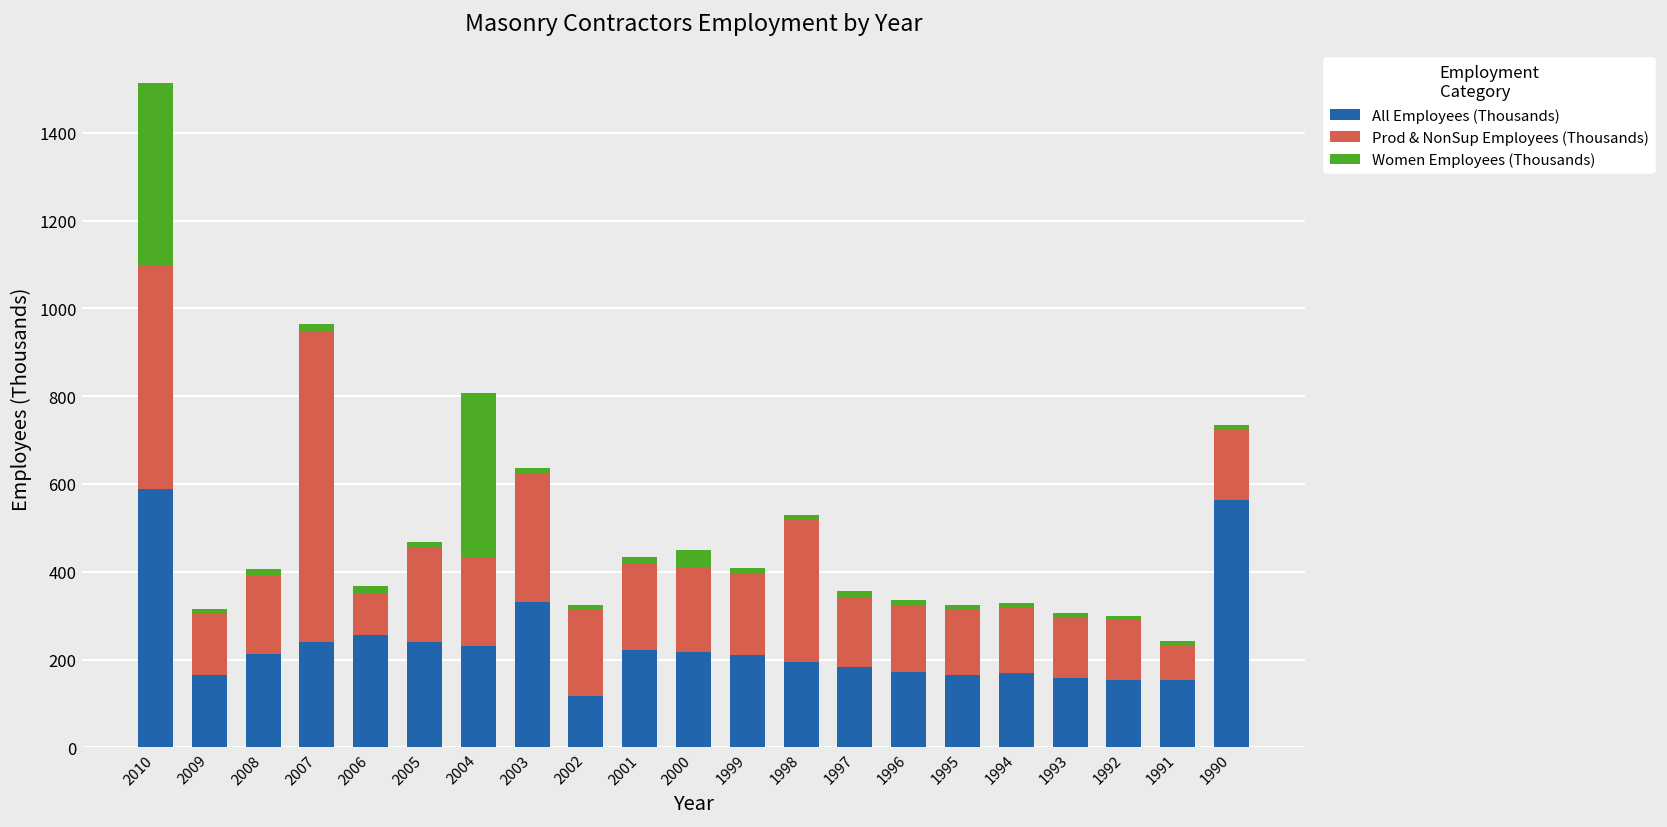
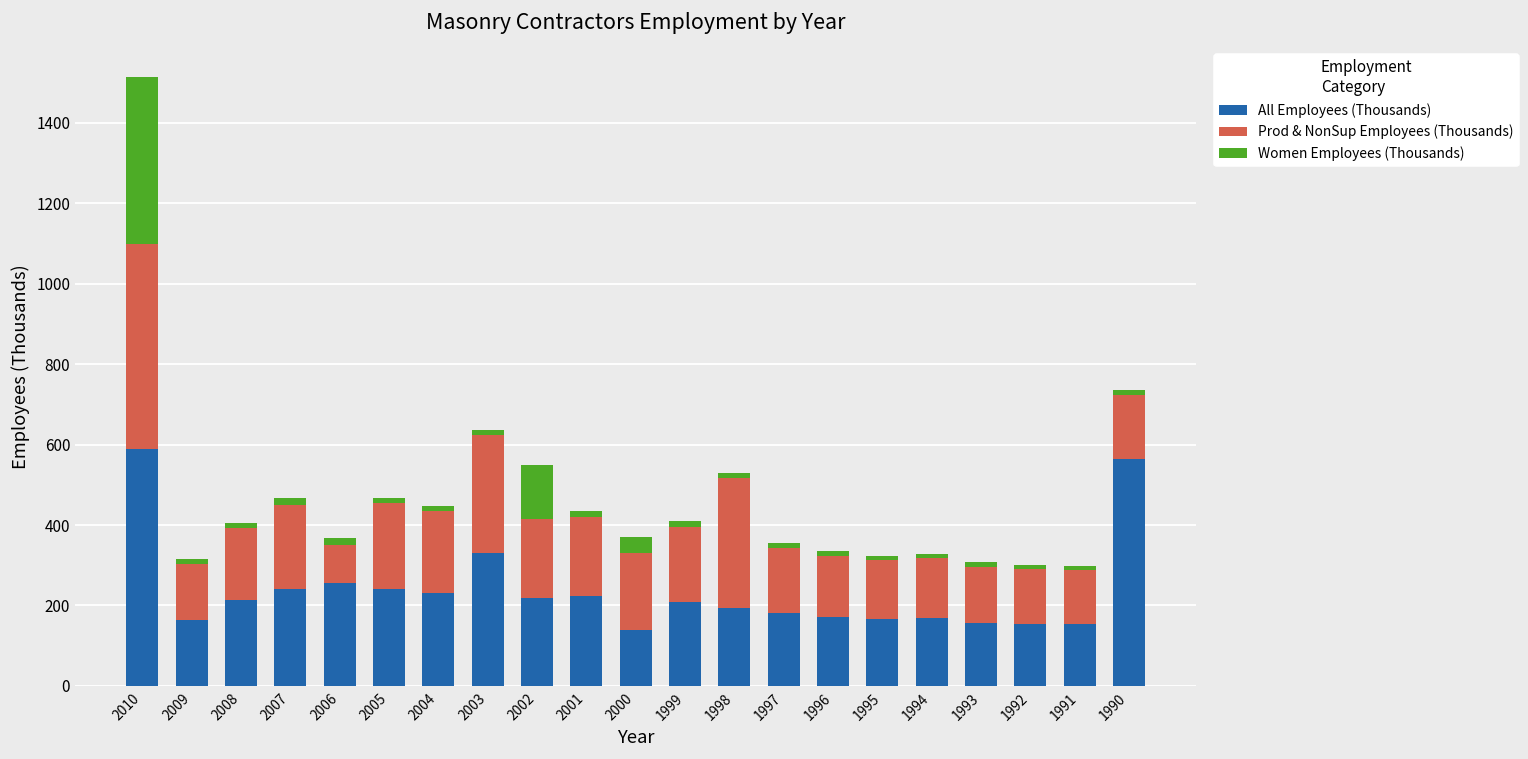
  {
    "All Employees (Thousands)": {
      "2010": 590,
      "2009": 160,
      "2008": 210,
      "2007": 240,
      "2006": 260,
      "2005": 240,
      "2004": 230,
      "2003": 330,
-     "2002": 120,
+     "2002": 220,
      "2001": 220,
-     "2000": 220,
+     "2000": 140,
      "1999": 210,
      "1998": 190,
      "1997": 180,
      "1996": 170,
      "1995": 170,
      "1994": 170,
      "1993": 160,
      "1992": 150,
      "1991": 150,
      "1990": 560
    },
    "Prod & NonSup Employees (Thousands)": {
      "2010": 510,
      "2009": 140,
      "2008": 180,
-     "2007": 710,
+     "2007": 210,
      "2006": 90,
      "2005": 210,
      "2004": 200,
      "2003": 290,
      "2002": 190,
      "2001": 200,
      "2000": 190,
      "1999": 190,
      "1998": 320,
      "1997": 160,
      "1996": 150,
      "1995": 150,
      "1994": 150,
      "1993": 140,
      "1992": 140,
-     "1991": 80,
+     "1991": 130,
      "1990": 160
    },
    "Women Employees (Thousands)": {
      "2010": 410,
      "2009": 10,
      "2008": 10,
      "2007": 20,
      "2006": 20,
      "2005": 10,
-     "2004": 370,
+     "2004": 10,
      "2003": 10,
-     "2002": 10,
+     "2002": 140,
      "2001": 10,
      "2000": 40,
      "1999": 10,
      "1998": 10,
      "1997": 10,
      "1996": 10,
      "1995": 10,
      "1994": 10,
      "1993": 10,
      "1992": 10,
      "1991": 10,
      "1990": 10
    }
  }
